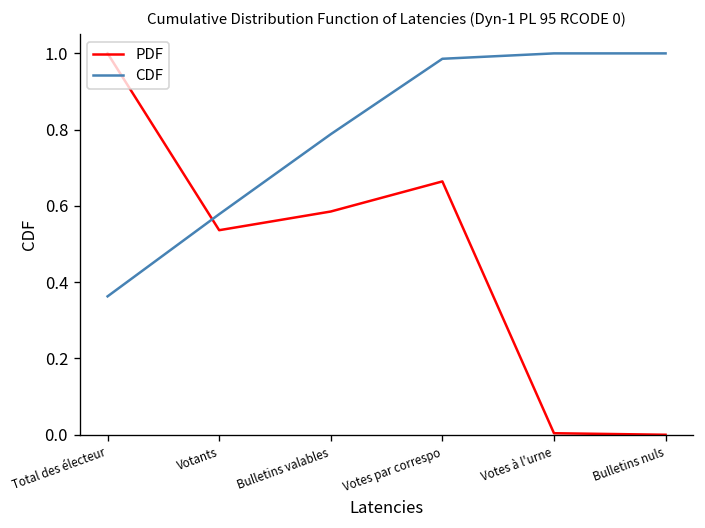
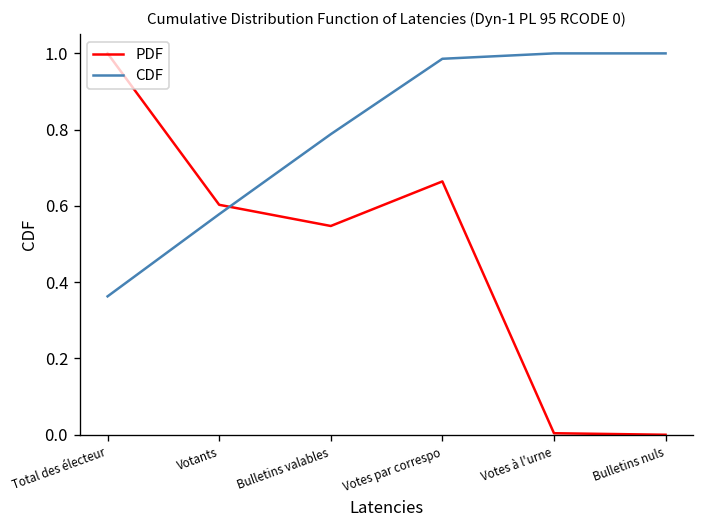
  {
    "PDF": {
-     "Votants": 0.54,
-     "Bulletins valables": 0.59,
+     "Votants": 0.60,
+     "Bulletins valables": 0.55,
      "Votes par correspo": 0.66,
      "Votes à l'urne": 0.00,
      "Bulletins nuls": 0.00
    },
    "CDF": {
      "Total des électeur": 0.36,
      "Votants": 0.58,
      "Bulletins valables": 0.79,
      "Votes par correspo": 0.99,
      "Votes à l'urne": 1.00,
      "Bulletins nuls": 1.00
    }
  }
